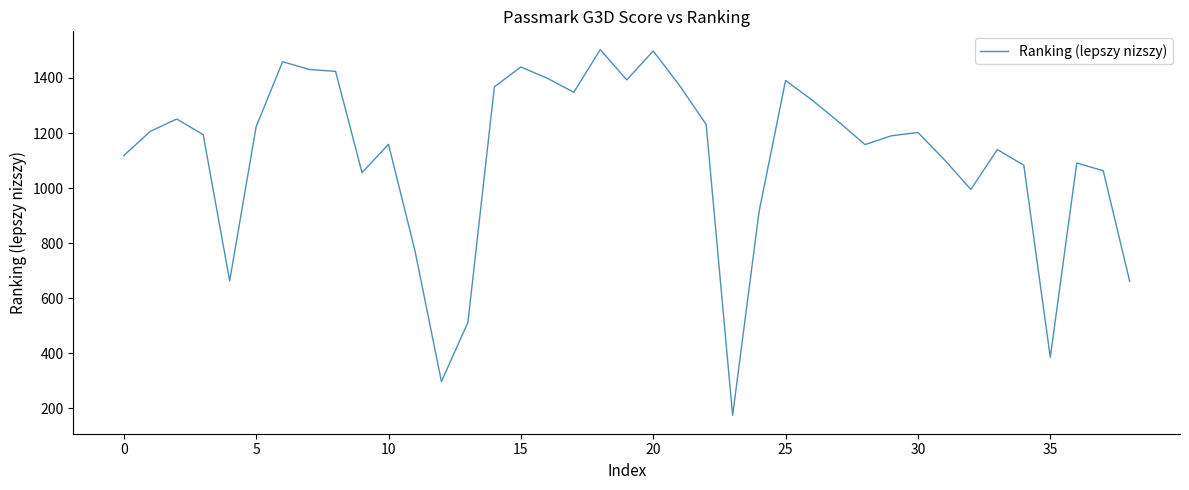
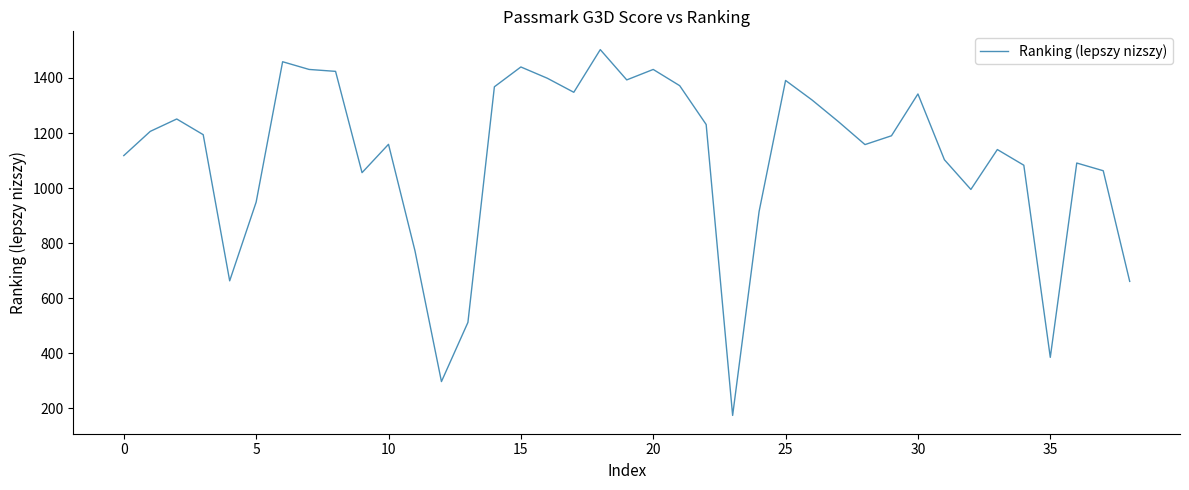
  {
    "0": 1120,
-   "5": 1220,
+   "5": 950,
    "10": 1160,
    "15": 1440,
-   "20": 1500,
+   "20": 1430,
    "25": 1390,
-   "30": 1200,
+   "30": 1340,
    "35": 390
  }
